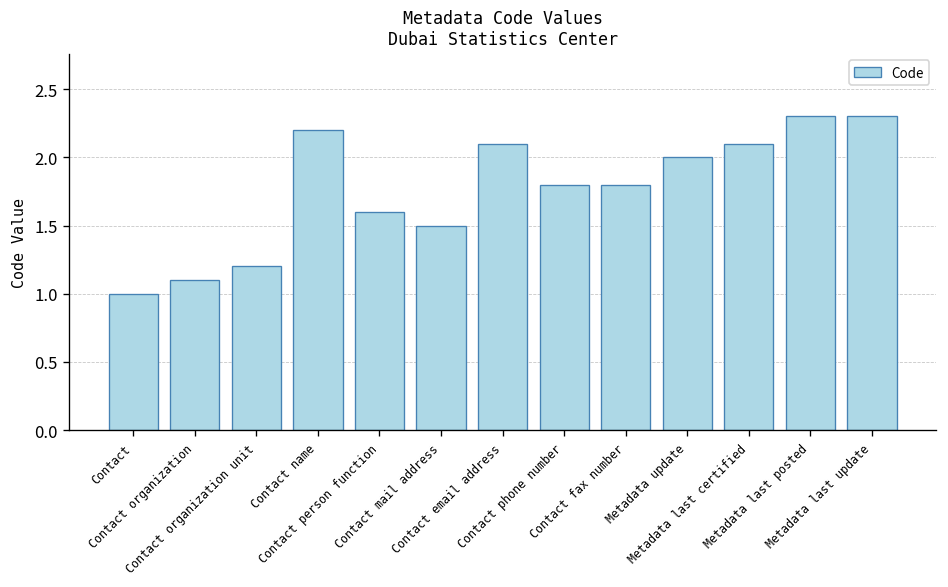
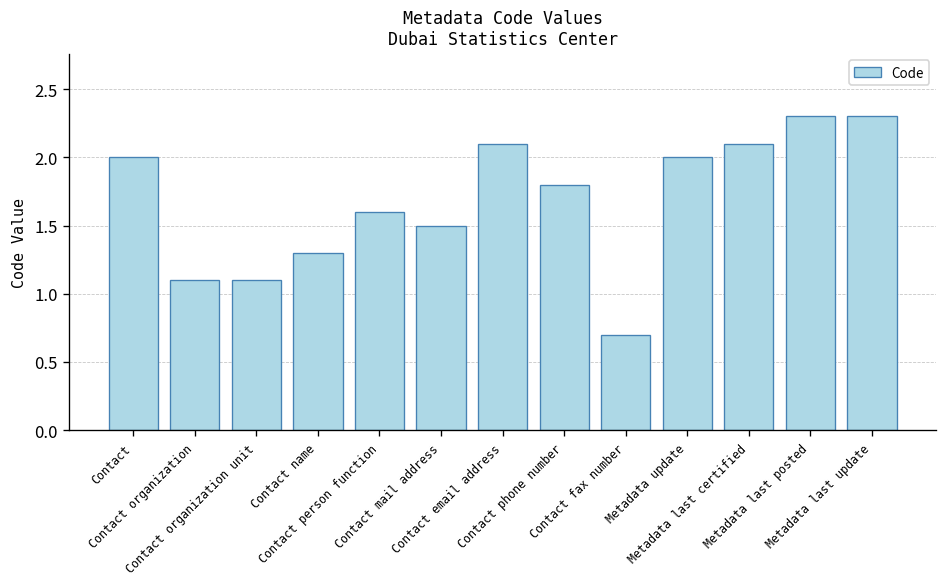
  {
-   "Contact": 1,
+   "Contact": 2,
    "Contact organization": 1.1,
-   "Contact organization unit": 1.2,
-   "Contact name": 2.2,
+   "Contact organization unit": 1.1,
+   "Contact name": 1.3,
    "Contact person function": 1.6,
    "Contact mail address": 1.5,
    "Contact email address": 2.1,
    "Contact phone number": 1.8,
-   "Contact fax number": 1.8,
+   "Contact fax number": 0.7,
    "Metadata update": 2.0,
    "Metadata last certified": 2.1,
    "Metadata last posted": 2.3,
    "Metadata last update": 2.3
  }
